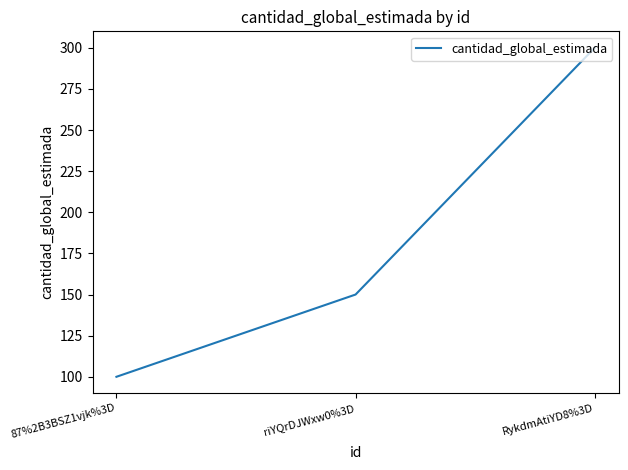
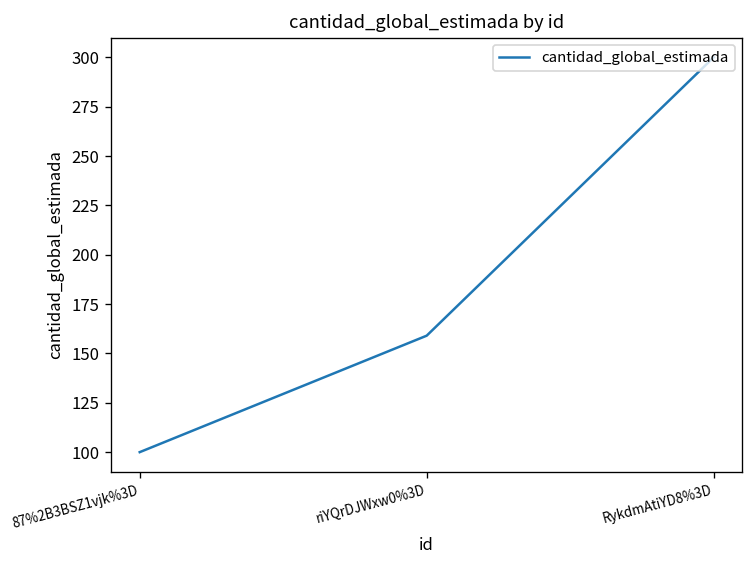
  {
    "87%2B3BSZ1vjk%3D": 100,
-   "riYQrDJWxw0%3D": 150
+   "riYQrDJWxw0%3D": 159
  }
